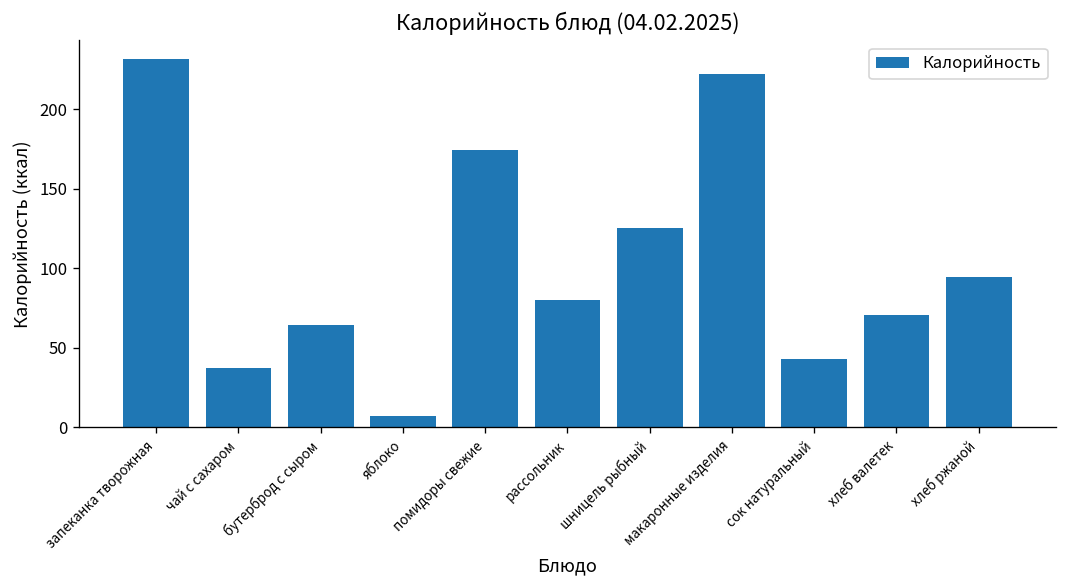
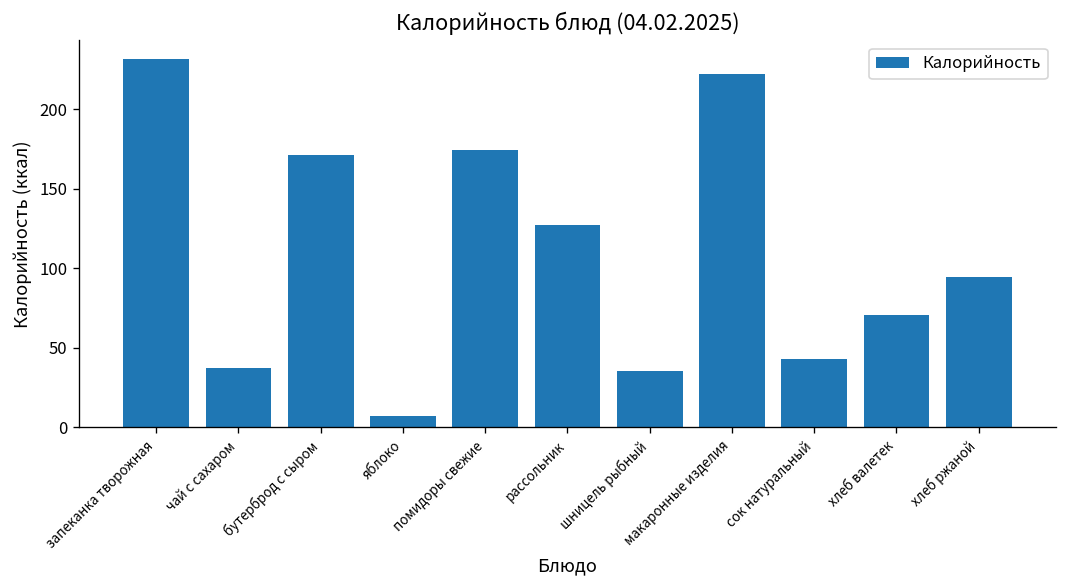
  {
    "запеканка творожная": 232,
    "чай с сахаром": 37,
-   "бутерброд с сыром": 65,
+   "бутерброд с сыром": 171,
    "яблоко": 7,
    "помидоры свежие": 174,
-   "рассольник": 80,
-   "шницель рыбный": 125,
+   "рассольник": 127,
+   "шницель рыбный": 36,
    "макаронные изделия": 222,
    "сок натуральный": 43,
    "хлеб валетек": 71,
    "хлеб ржаной": 94
  }
